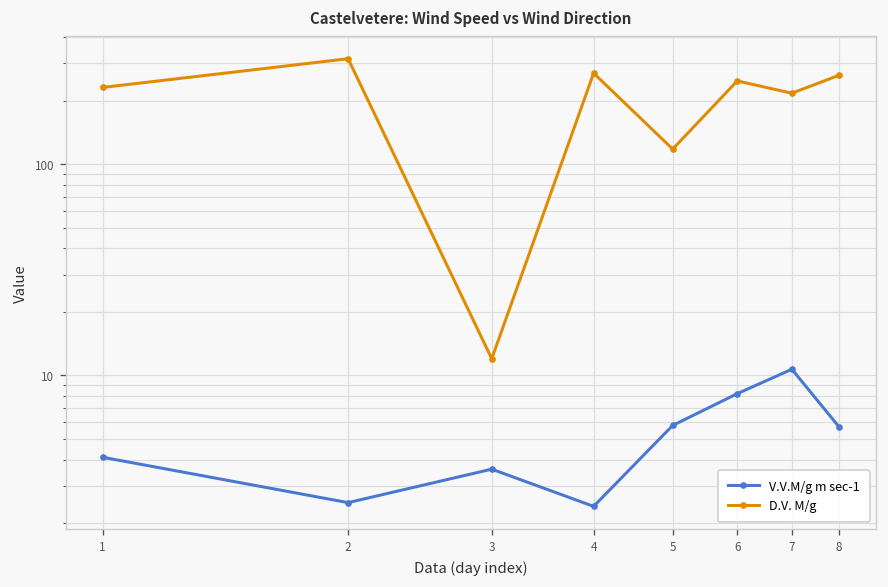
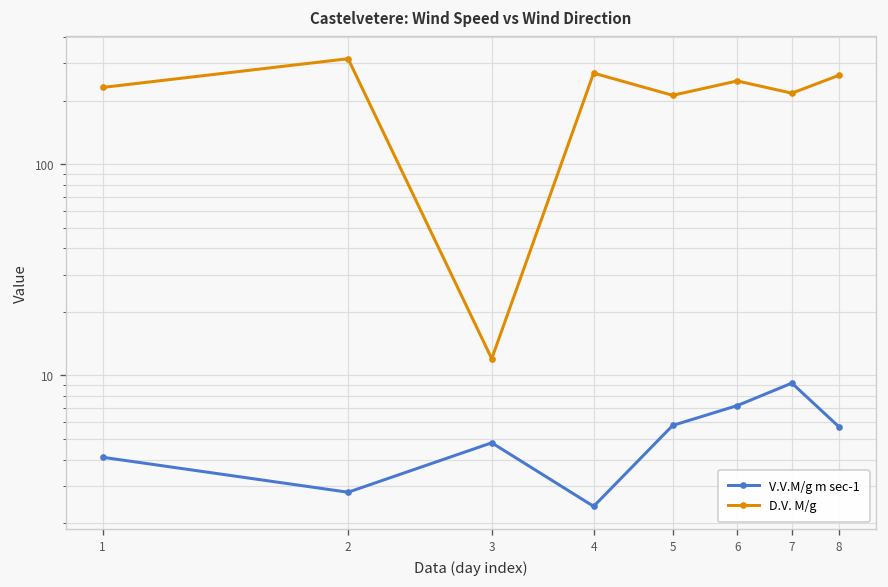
  {
    "V.V.M/g m sec-1": {
      "1": 4.1,
-     "2": 2.5,
-     "3": 3.6,
+     "2": 2.8,
+     "3": 4.8,
      "4": 2.4,
      "5": 5.8,
-     "6": 8,
-     "7": 11,
+     "6": 7.2,
+     "7": 9,
      "8": 5.7
    },
    "D.V. M/g": {
      "1": 230,
      "2": 320,
      "3": 12,
      "4": 270,
-     "5": 120,
+     "5": 210,
      "6": 250,
      "7": 220,
      "8": 260
    }
  }
